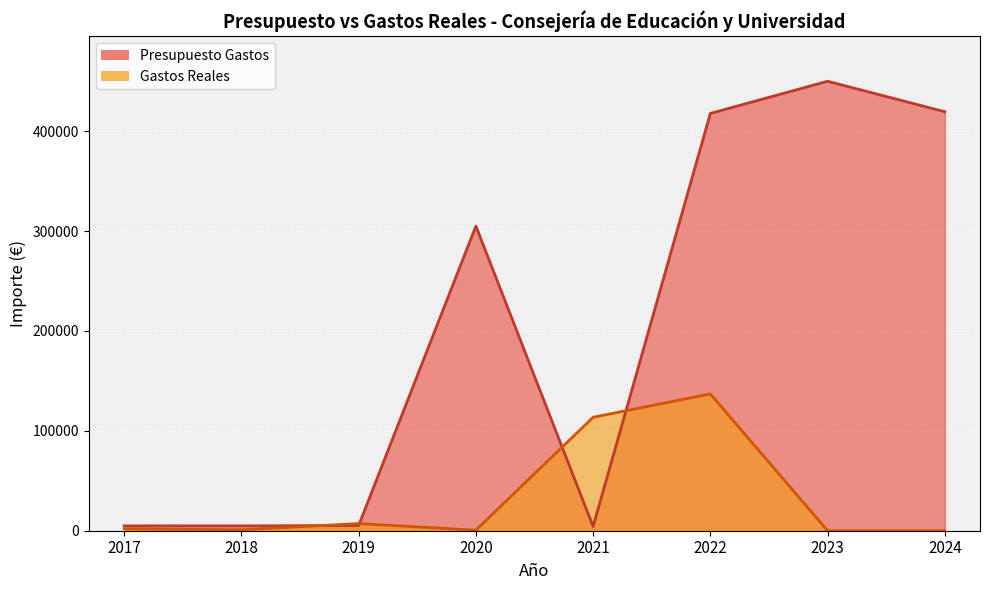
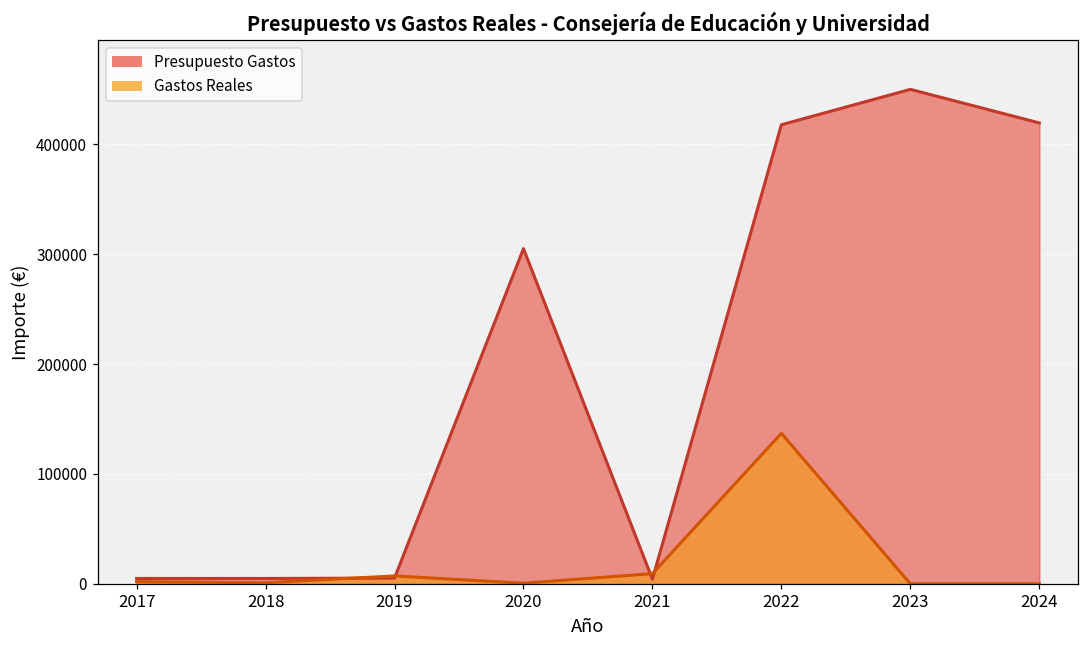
  {
    "Presupuesto Gastos": {
      "2017": 0,
      "2018": 0,
      "2020": 310000,
      "2021": 0,
      "2022": 420000,
      "2023": 450000,
      "2024": 420000
    },
    "Gastos Reales": {
      "2017": 0,
      "2018": 0,
      "2020": 0,
-     "2021": 110000,
+     "2021": 10000,
      "2022": 140000,
      "2023": 0,
      "2024": 0
    }
  }
